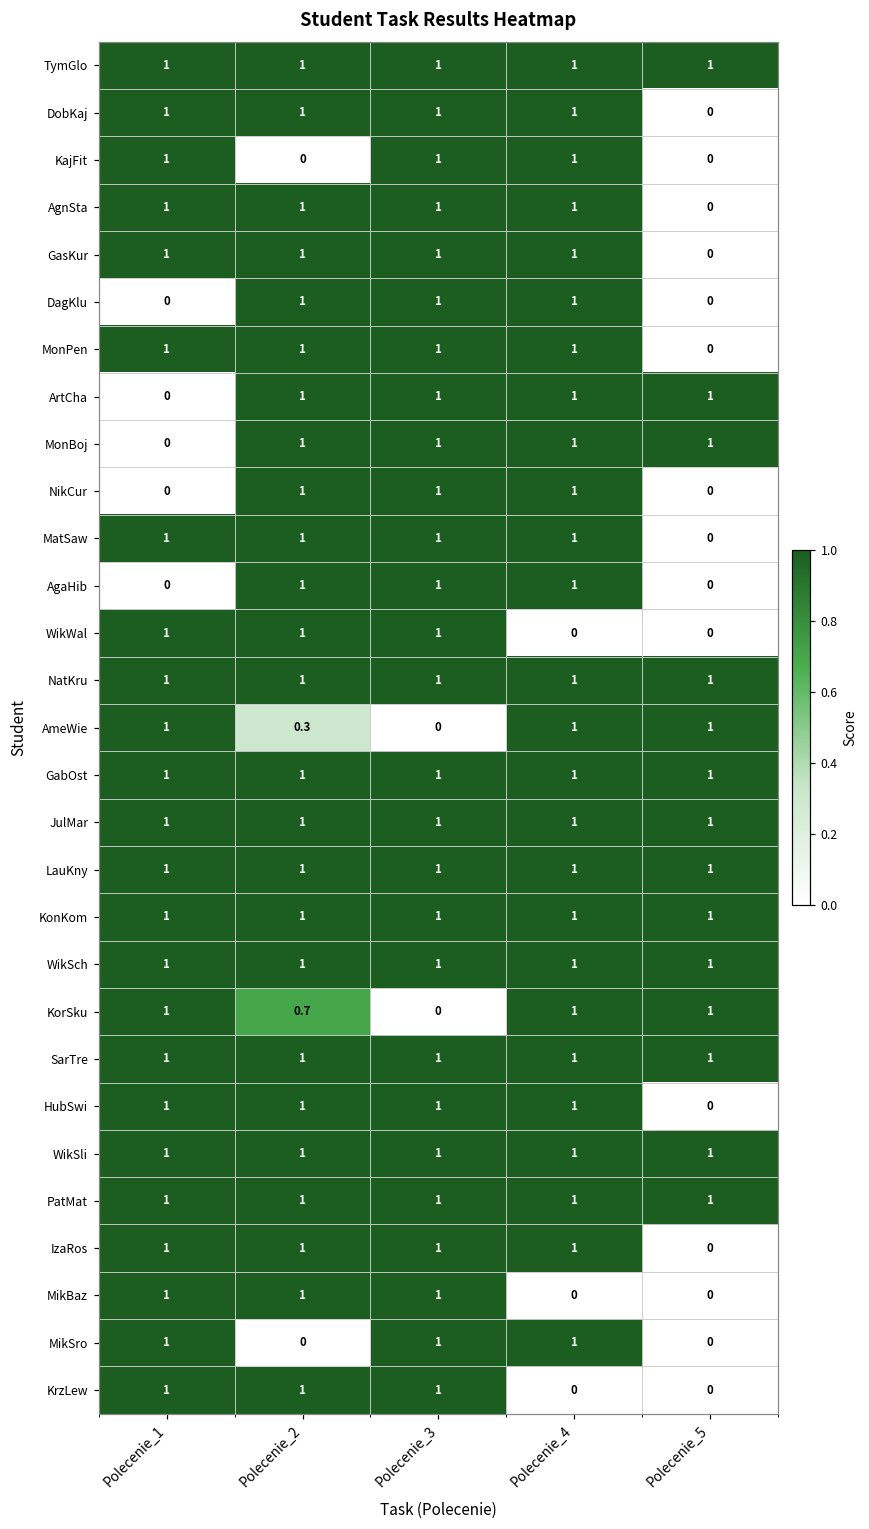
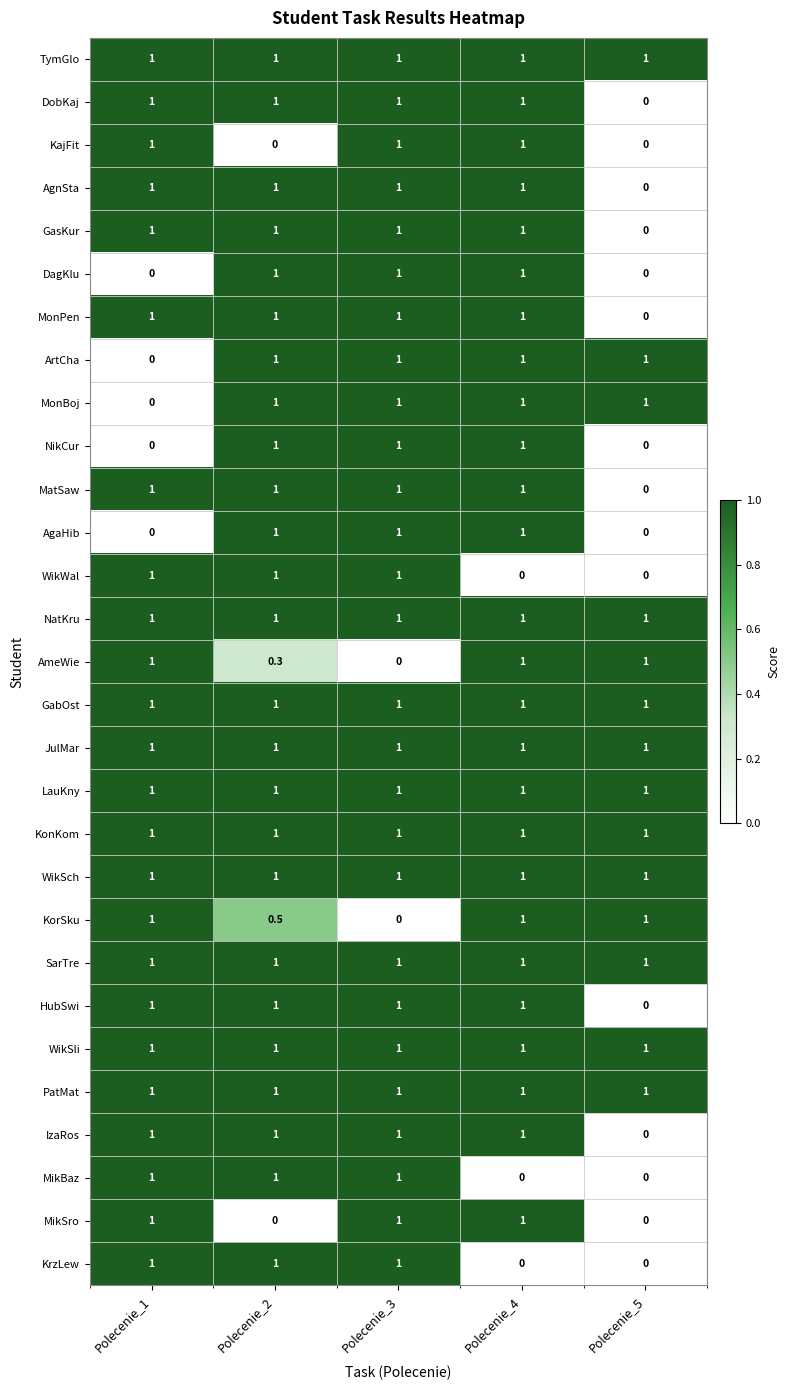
  {
    "TymGlo": {
      "Polecenie_1": 1,
      "Polecenie_2": 1,
      "Polecenie_3": 1,
      "Polecenie_4": 1,
      "Polecenie_5": 1
    },
    "DobKaj": {
      "Polecenie_1": 1,
      "Polecenie_2": 1,
      "Polecenie_3": 1,
      "Polecenie_4": 1,
      "Polecenie_5": 0
    },
    "KajFit": {
      "Polecenie_1": 1,
      "Polecenie_2": 0,
      "Polecenie_3": 1,
      "Polecenie_4": 1,
      "Polecenie_5": 0
    },
    "AgnSta": {
      "Polecenie_1": 1,
      "Polecenie_2": 1,
      "Polecenie_3": 1,
      "Polecenie_4": 1,
      "Polecenie_5": 0
    },
    "GasKur": {
      "Polecenie_1": 1,
      "Polecenie_2": 1,
      "Polecenie_3": 1,
      "Polecenie_4": 1,
      "Polecenie_5": 0
    },
    "DagKlu": {
      "Polecenie_1": 0,
      "Polecenie_2": 1,
      "Polecenie_3": 1,
      "Polecenie_4": 1,
      "Polecenie_5": 0
    },
    "MonPen": {
      "Polecenie_1": 1,
      "Polecenie_2": 1,
      "Polecenie_3": 1,
      "Polecenie_4": 1,
      "Polecenie_5": 0
    },
    "ArtCha": {
      "Polecenie_1": 0,
      "Polecenie_2": 1,
      "Polecenie_3": 1,
      "Polecenie_4": 1,
      "Polecenie_5": 1
    },
    "MonBoj": {
      "Polecenie_1": 0,
      "Polecenie_2": 1,
      "Polecenie_3": 1,
      "Polecenie_4": 1,
      "Polecenie_5": 1
    },
    "NikCur": {
      "Polecenie_1": 0,
      "Polecenie_2": 1,
      "Polecenie_3": 1,
      "Polecenie_4": 1,
      "Polecenie_5": 0
    },
    "MatSaw": {
      "Polecenie_1": 1,
      "Polecenie_2": 1,
      "Polecenie_3": 1,
      "Polecenie_4": 1,
      "Polecenie_5": 0
    },
    "AgaHib": {
      "Polecenie_1": 0,
      "Polecenie_2": 1,
      "Polecenie_3": 1,
      "Polecenie_4": 1,
      "Polecenie_5": 0
    },
    "WikWal": {
      "Polecenie_1": 1,
      "Polecenie_2": 1,
      "Polecenie_3": 1,
      "Polecenie_4": 0,
      "Polecenie_5": 0
    },
    "NatKru": {
      "Polecenie_1": 1,
      "Polecenie_2": 1,
      "Polecenie_3": 1,
      "Polecenie_4": 1,
      "Polecenie_5": 1
    },
    "AmeWie": {
      "Polecenie_1": 1,
      "Polecenie_2": 0.3,
      "Polecenie_3": 0,
      "Polecenie_4": 1,
      "Polecenie_5": 1
    },
    "GabOst": {
      "Polecenie_1": 1,
      "Polecenie_2": 1,
      "Polecenie_3": 1,
      "Polecenie_4": 1,
      "Polecenie_5": 1
    },
    "JulMar": {
      "Polecenie_1": 1,
      "Polecenie_2": 1,
      "Polecenie_3": 1,
      "Polecenie_4": 1,
      "Polecenie_5": 1
    },
    "LauKny": {
      "Polecenie_1": 1,
      "Polecenie_2": 1,
      "Polecenie_3": 1,
      "Polecenie_4": 1,
      "Polecenie_5": 1
    },
    "KonKom": {
      "Polecenie_1": 1,
      "Polecenie_2": 1,
      "Polecenie_3": 1,
      "Polecenie_4": 1,
      "Polecenie_5": 1
    },
    "WikSch": {
      "Polecenie_1": 1,
      "Polecenie_2": 1,
      "Polecenie_3": 1,
      "Polecenie_4": 1,
      "Polecenie_5": 1
    },
    "KorSku": {
      "Polecenie_1": 1,
-     "Polecenie_2": 0.7,
+     "Polecenie_2": 0.5,
      "Polecenie_3": 0,
      "Polecenie_4": 1,
      "Polecenie_5": 1
    },
    "SarTre": {
      "Polecenie_1": 1,
      "Polecenie_2": 1,
      "Polecenie_3": 1,
      "Polecenie_4": 1,
      "Polecenie_5": 1
    },
    "HubSwi": {
      "Polecenie_1": 1,
      "Polecenie_2": 1,
      "Polecenie_3": 1,
      "Polecenie_4": 1,
      "Polecenie_5": 0
    },
    "WikSli": {
      "Polecenie_1": 1,
      "Polecenie_2": 1,
      "Polecenie_3": 1,
      "Polecenie_4": 1,
      "Polecenie_5": 1
    },
    "PatMat": {
      "Polecenie_1": 1,
      "Polecenie_2": 1,
      "Polecenie_3": 1,
      "Polecenie_4": 1,
      "Polecenie_5": 1
    },
    "IzaRos": {
      "Polecenie_1": 1,
      "Polecenie_2": 1,
      "Polecenie_3": 1,
      "Polecenie_4": 1,
      "Polecenie_5": 0
    },
    "MikBaz": {
      "Polecenie_1": 1,
      "Polecenie_2": 1,
      "Polecenie_3": 1,
      "Polecenie_4": 0,
      "Polecenie_5": 0
    },
    "MikSro": {
      "Polecenie_1": 1,
      "Polecenie_2": 0,
      "Polecenie_3": 1,
      "Polecenie_4": 1,
      "Polecenie_5": 0
    },
    "KrzLew": {
      "Polecenie_1": 1,
      "Polecenie_2": 1,
      "Polecenie_3": 1,
      "Polecenie_4": 0,
      "Polecenie_5": 0
    }
  }
